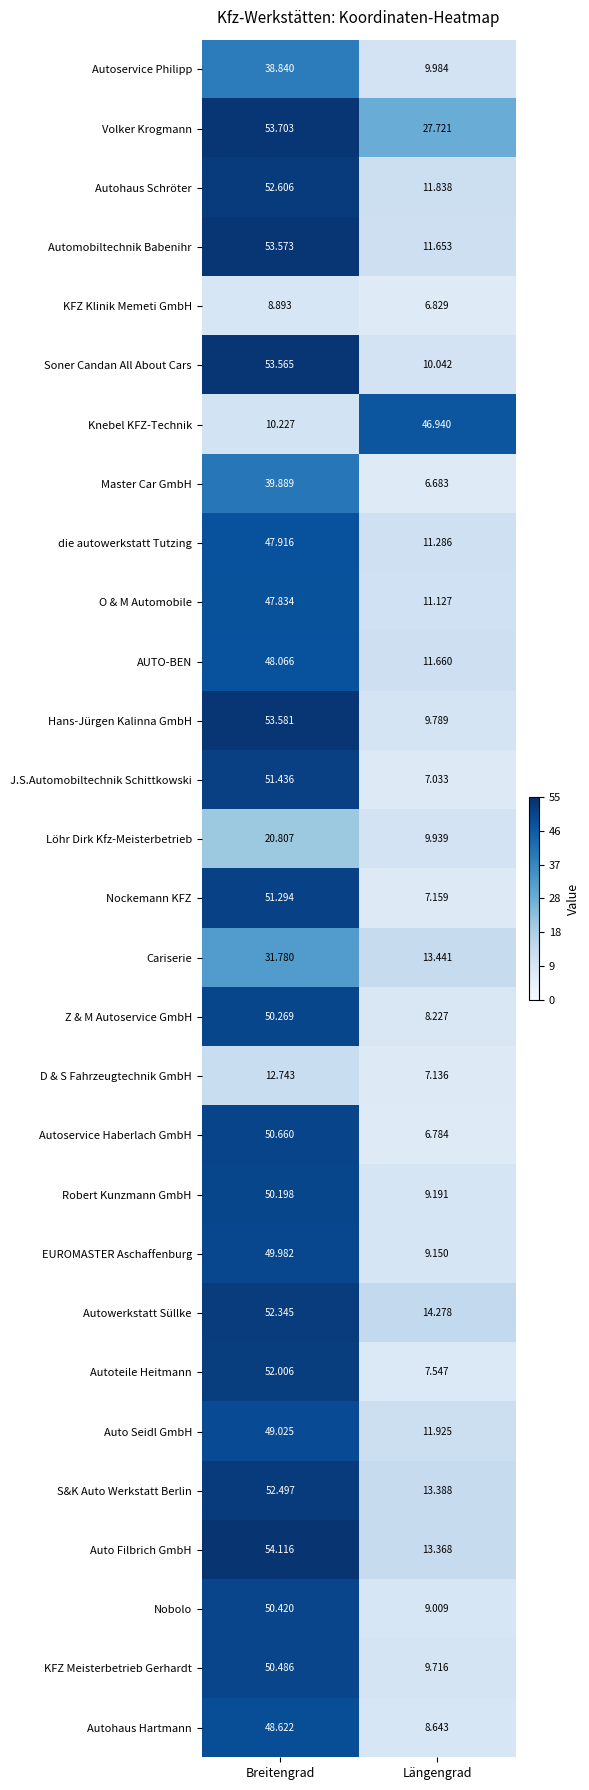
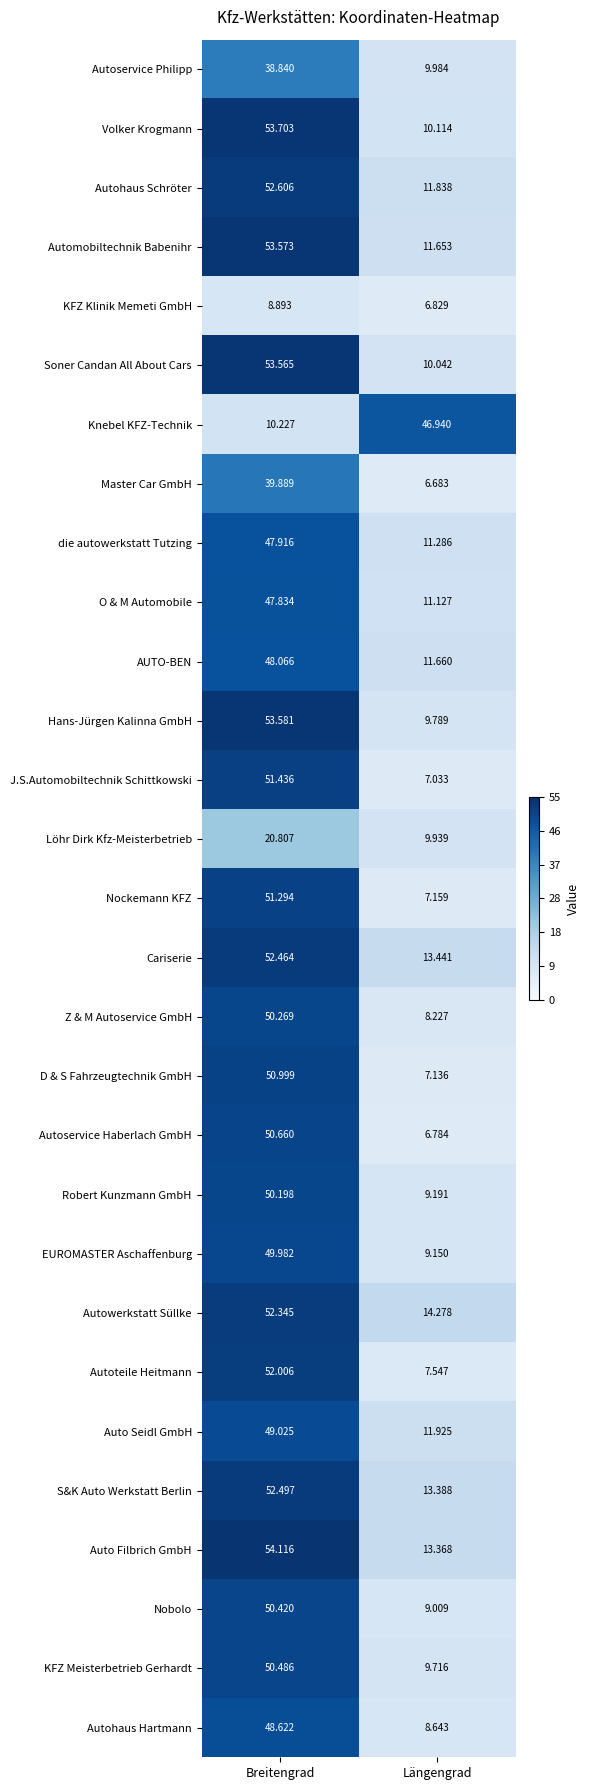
  {
    "Autoservice Philipp": {
      "Breitengrad": 38.840,
      "Längengrad": 9.984
    },
    "Volker Krogmann": {
      "Breitengrad": 53.703,
-     "Längengrad": 27.721
+     "Längengrad": 10.114
    },
    "Autohaus Schröter": {
      "Breitengrad": 52.606,
      "Längengrad": 11.838
    },
    "Automobiltechnik Babenihr": {
      "Breitengrad": 53.573,
      "Längengrad": 11.653
    },
    "KFZ Klinik Memeti GmbH": {
      "Breitengrad": 8.893,
      "Längengrad": 6.829
    },
    "Soner Candan All About Cars": {
      "Breitengrad": 53.565,
      "Längengrad": 10.042
    },
    "Knebel KFZ-Technik": {
      "Breitengrad": 10.227,
      "Längengrad": 46.940
    },
    "Master Car GmbH": {
      "Breitengrad": 39.889,
      "Längengrad": 6.683
    },
    "die autowerkstatt Tutzing": {
      "Breitengrad": 47.916,
      "Längengrad": 11.286
    },
    "O & M Automobile": {
      "Breitengrad": 47.834,
      "Längengrad": 11.127
    },
    "AUTO-BEN": {
      "Breitengrad": 48.066,
      "Längengrad": 11.660
    },
    "Hans-Jürgen Kalinna GmbH": {
      "Breitengrad": 53.581,
      "Längengrad": 9.789
    },
    "J.S.Automobiltechnik Schittkowski": {
      "Breitengrad": 51.436,
      "Längengrad": 7.033
    },
    "Löhr Dirk Kfz-Meisterbetrieb": {
      "Breitengrad": 20.807,
      "Längengrad": 9.939
    },
    "Nockemann KFZ": {
      "Breitengrad": 51.294,
      "Längengrad": 7.159
    },
    "Cariserie": {
-     "Breitengrad": 31.780,
+     "Breitengrad": 52.464,
      "Längengrad": 13.441
    },
    "Z & M Autoservice GmbH": {
      "Breitengrad": 50.269,
      "Längengrad": 8.227
    },
    "D & S Fahrzeugtechnik GmbH": {
-     "Breitengrad": 12.743,
+     "Breitengrad": 50.999,
      "Längengrad": 7.136
    },
    "Autoservice Haberlach GmbH": {
      "Breitengrad": 50.660,
      "Längengrad": 6.784
    },
    "Robert Kunzmann GmbH": {
      "Breitengrad": 50.198,
      "Längengrad": 9.191
    },
    "EUROMASTER Aschaffenburg": {
      "Breitengrad": 49.982,
      "Längengrad": 9.150
    },
    "Autowerkstatt Süllke": {
      "Breitengrad": 52.345,
      "Längengrad": 14.278
    },
    "Autoteile Heitmann": {
      "Breitengrad": 52.006,
      "Längengrad": 7.547
    },
    "Auto Seidl GmbH": {
      "Breitengrad": 49.025,
      "Längengrad": 11.925
    },
    "S&K Auto Werkstatt Berlin": {
      "Breitengrad": 52.497,
      "Längengrad": 13.388
    },
    "Auto Filbrich GmbH": {
      "Breitengrad": 54.116,
      "Längengrad": 13.368
    },
    "Nobolo": {
      "Breitengrad": 50.420,
      "Längengrad": 9.009
    },
    "KFZ Meisterbetrieb Gerhardt": {
      "Breitengrad": 50.486,
      "Längengrad": 9.716
    },
    "Autohaus Hartmann": {
      "Breitengrad": 48.622,
      "Längengrad": 8.643
    }
  }
